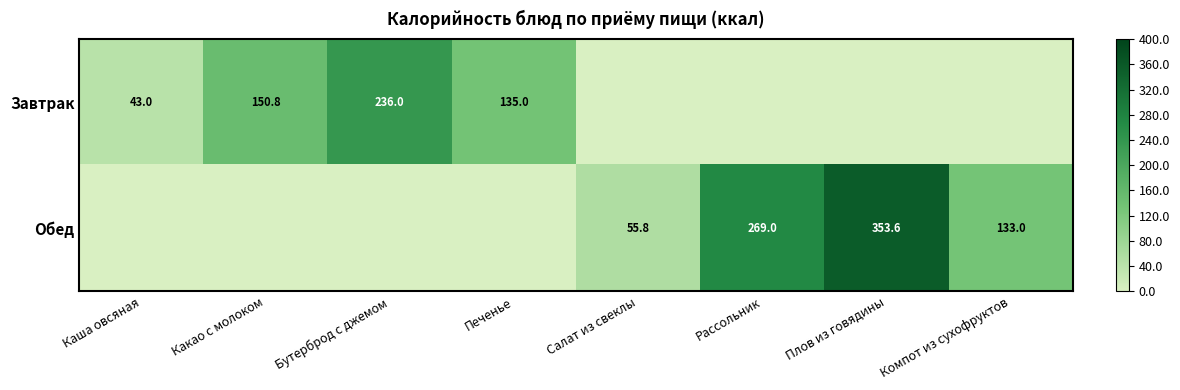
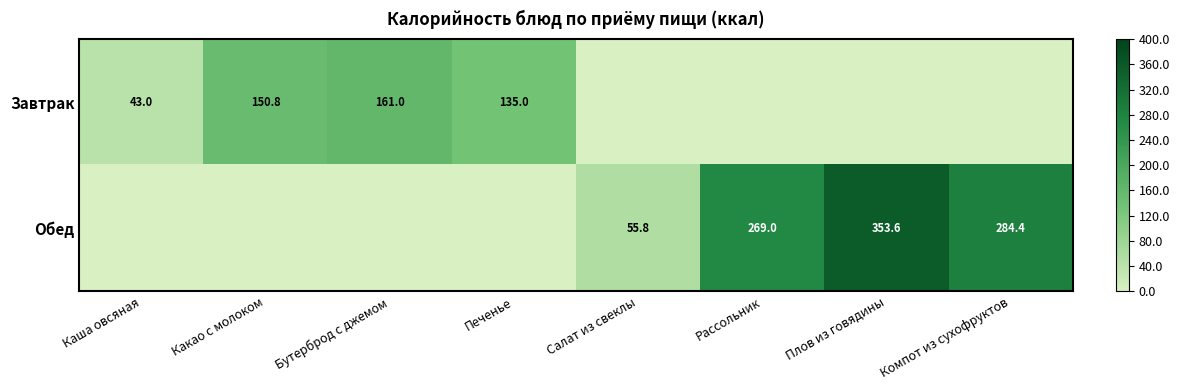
  {
    "Завтрак": {
      "Каша овсяная": 43.0,
      "Какао с молоком": 150.8,
-     "Бутерброд с джемом": 236.0,
+     "Бутерброд с джемом": 161.0,
      "Печенье": 135.0
    },
    "Обед": {
      "Салат из свеклы": 55.8,
      "Рассольник": 269.0,
      "Плов из говядины": 353.6,
-     "Компот из сухофруктов": 133.0
+     "Компот из сухофруктов": 284.4
    }
  }
